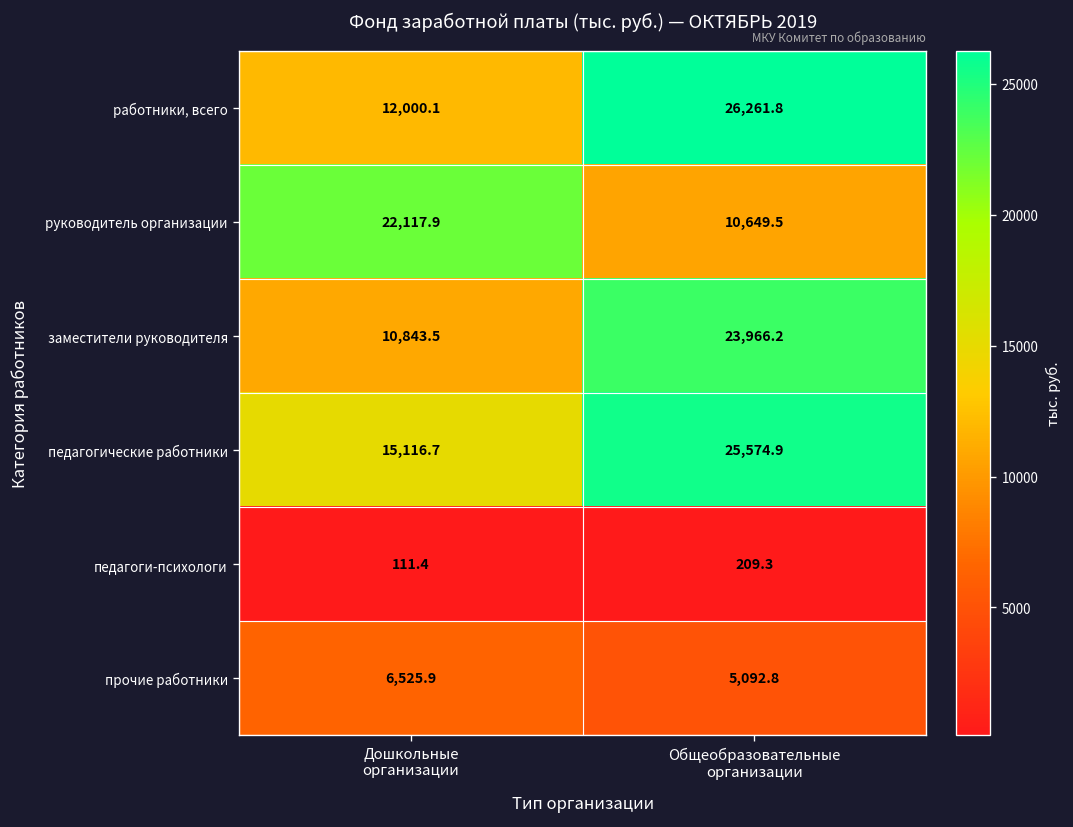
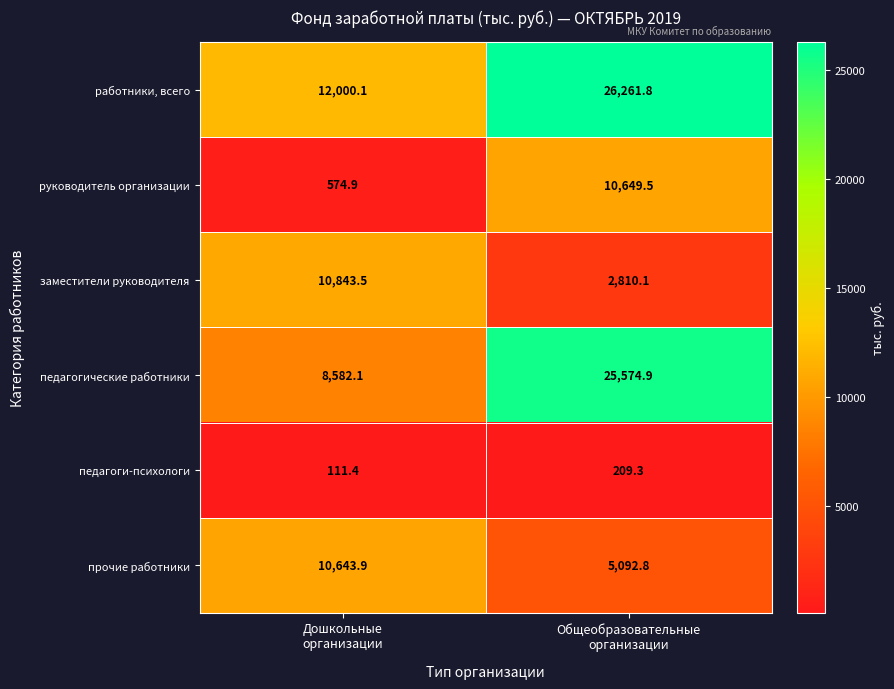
  {
    "работники, всего": {
      "Дошкольные организации": "12,000.1",
      "Общеобразовательные организации": "26,261.8"
    },
    "руководитель организации": {
-     "Дошкольные организации": "22,117.9",
+     "Дошкольные организации": "574.9",
      "Общеобразовательные организации": "10,649.5"
    },
    "заместители руководителя": {
      "Дошкольные организации": "10,843.5",
-     "Общеобразовательные организации": "23,966.2"
+     "Общеобразовательные организации": "2,810.1"
    },
    "педагогические работники": {
-     "Дошкольные организации": "15,116.7",
+     "Дошкольные организации": "8,582.1",
      "Общеобразовательные организации": "25,574.9"
    },
    "педагоги-психологи": {
      "Дошкольные организации": "111.4",
      "Общеобразовательные организации": "209.3"
    },
    "прочие работники": {
-     "Дошкольные организации": "6,525.9",
+     "Дошкольные организации": "10,643.9",
      "Общеобразовательные организации": "5,092.8"
    }
  }
